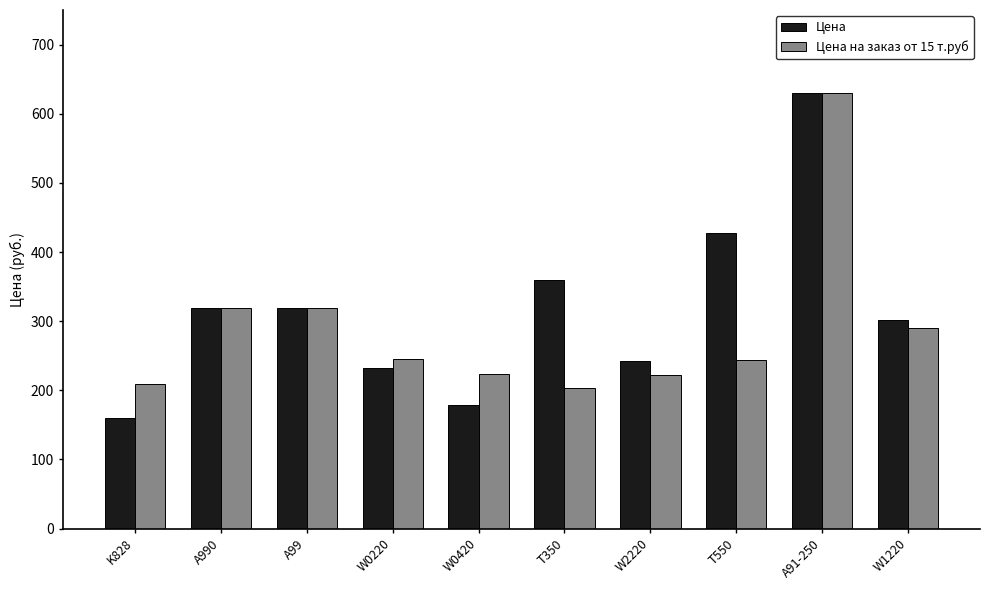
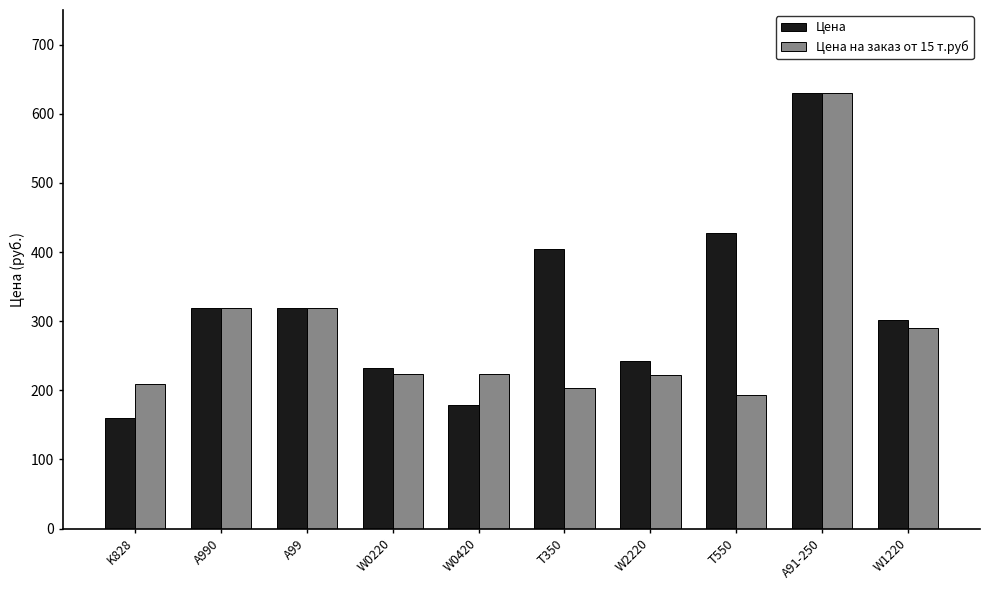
  {
    "Цена": {
      "K828": 160,
      "A990": 320,
      "A99": 320,
      "W0220": 230,
      "W0420": 180,
-     "T350": 360,
+     "T350": 410,
      "W2220": 240,
      "T550": 430,
      "A91-250": 630,
      "W1220": 300
    },
    "Цена на заказ от 15 т.руб": {
      "K828": 210,
      "A990": 320,
      "A99": 320,
-     "W0220": 250,
+     "W0220": 220,
      "W0420": 220,
      "T350": 200,
      "W2220": 220,
-     "T550": 240,
+     "T550": 190,
      "A91-250": 630,
      "W1220": 290
    }
  }
